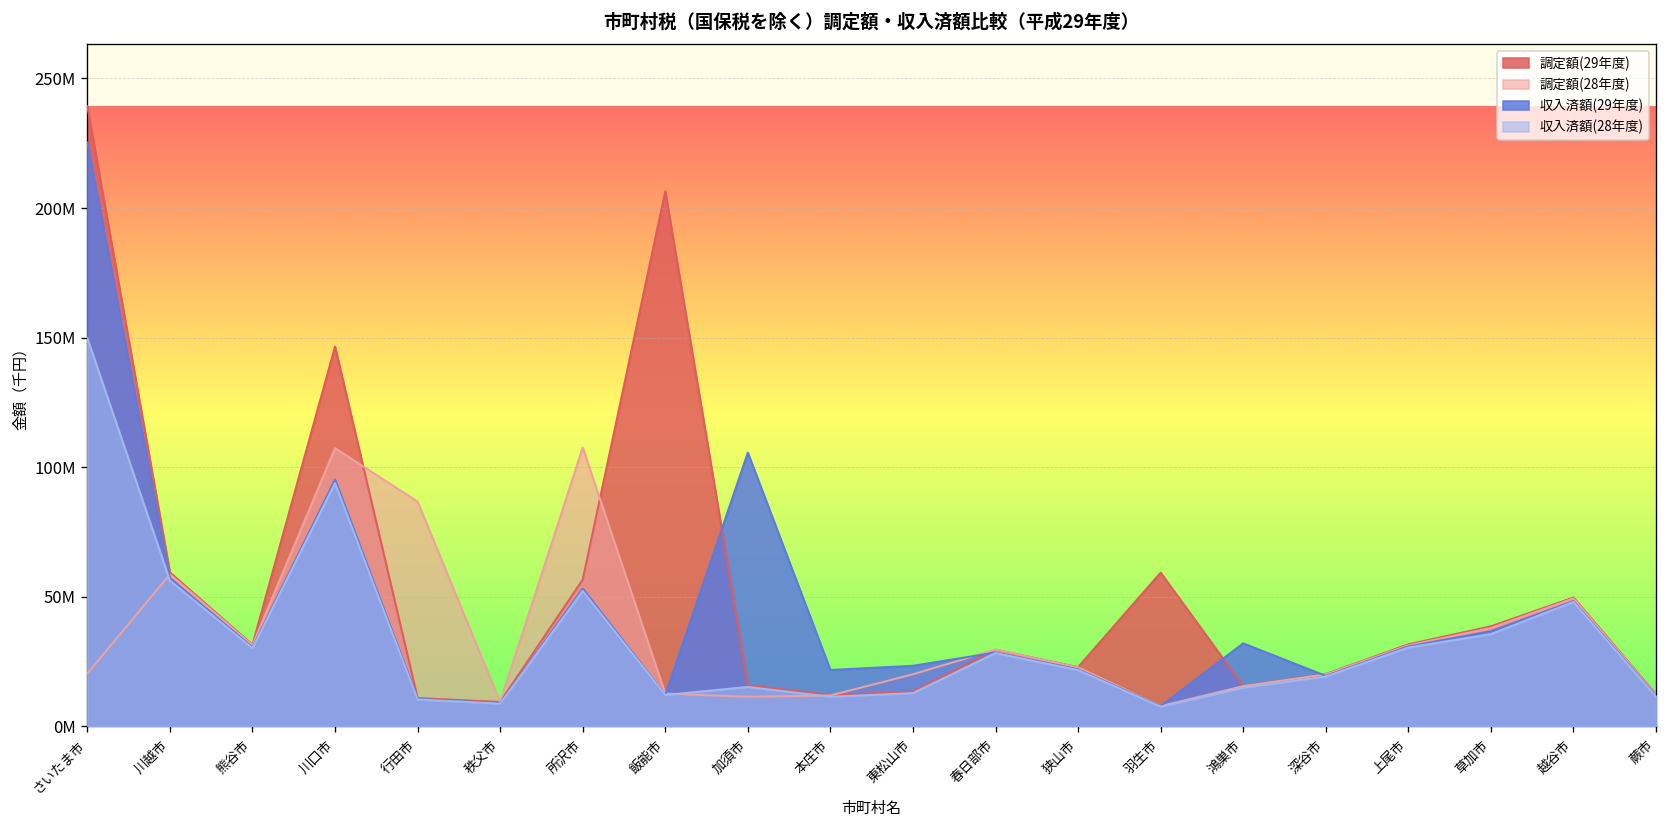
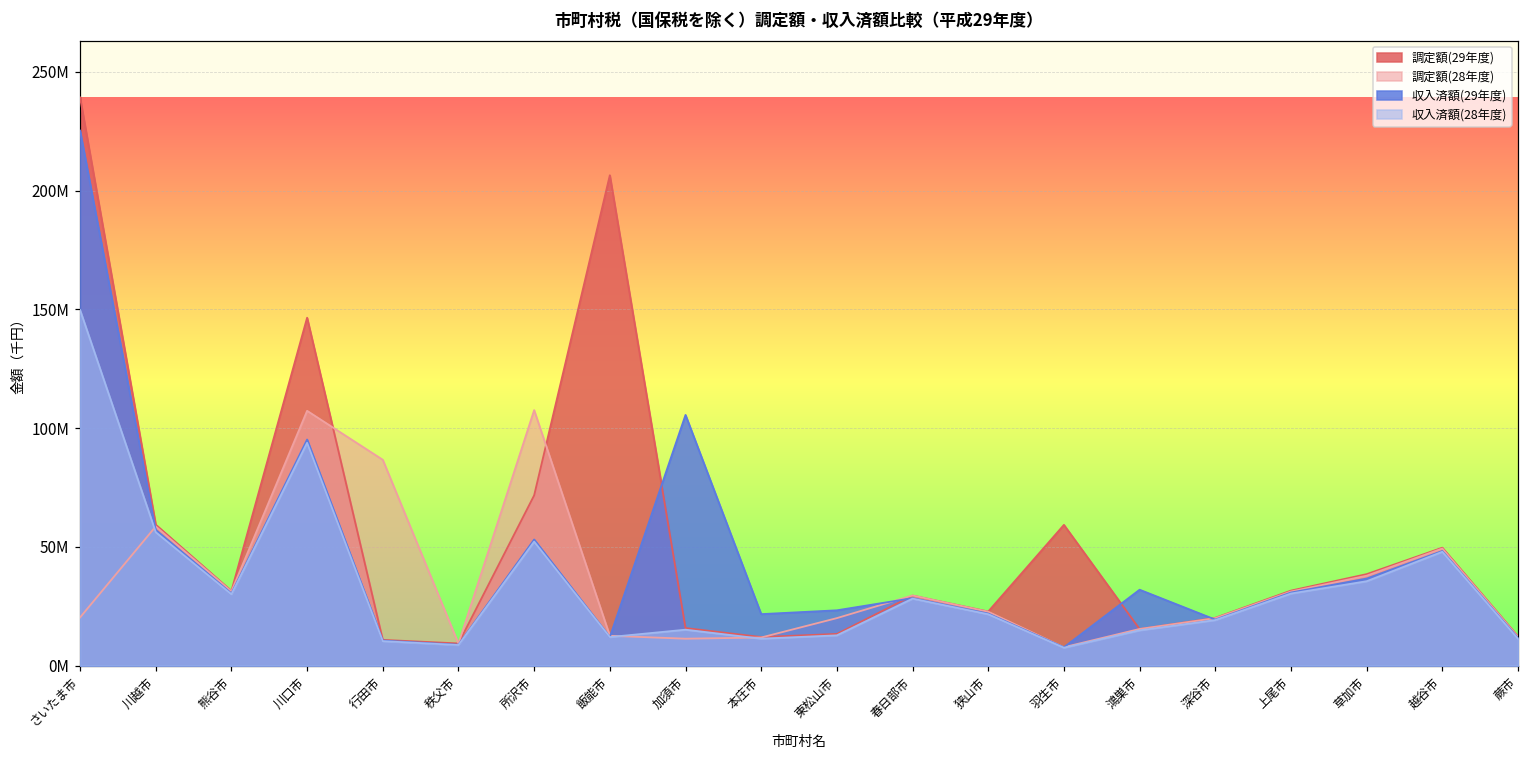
  {
    "調定額(29年度)": {
      "さいたま市": 239000000,
      "川口市": 147000000,
-     "所沢市": 57000000,
+     "所沢市": 72000000,
      "飯能市": 207000000,
      "羽生市": 59000000
    },
    "調定額(28年度)": {
      "さいたま市": 20000000,
      "川口市": 107000000,
      "行田市": 87000000,
      "所沢市": 108000000,
      "加須市": 11000000,
      "東松山市": 20000000
    },
    "収入済額(29年度)": {
      "さいたま市": 225000000,
      "川口市": 95000000,
      "加須市": 106000000,
      "本庄市": 22000000,
      "東松山市": 23000000,
      "鴻巣市": 32000000
    },
    "収入済額(28年度)": {
      "さいたま市": 150000000,
      "川口市": 94000000
    }
  }
